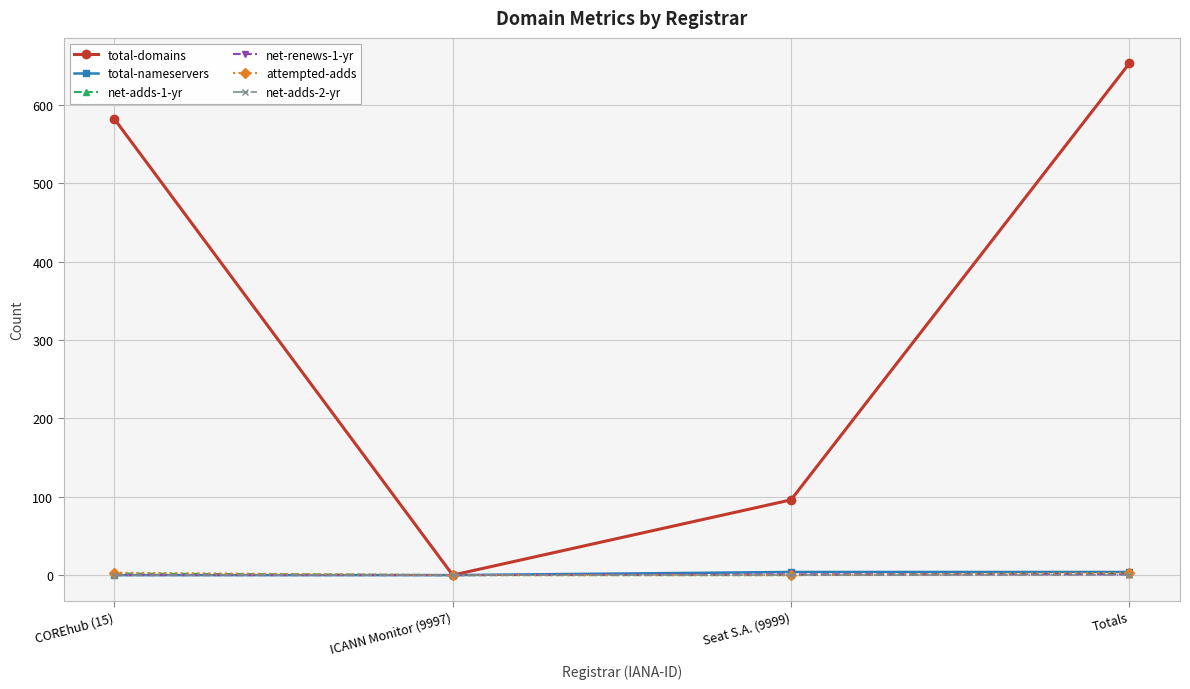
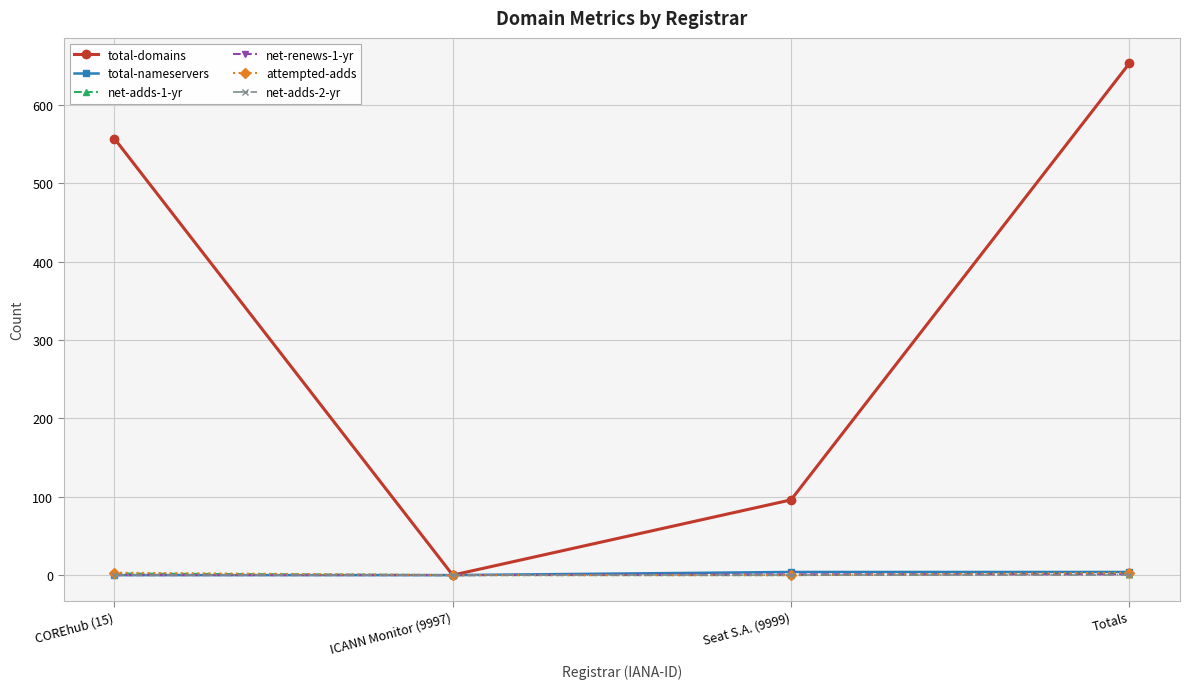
  {
    "total-domains": {
-     "COREhub (15)": 580,
+     "COREhub (15)": 560,
      "Seat S.A. (9999)": 100,
      "Totals": 650
    }
  }
